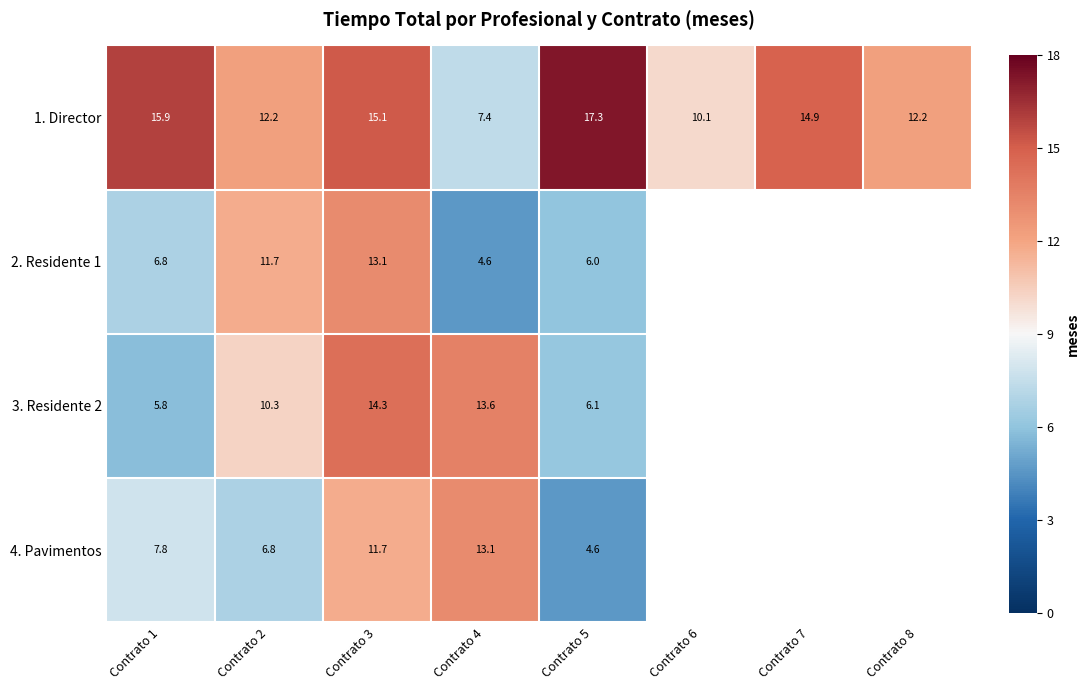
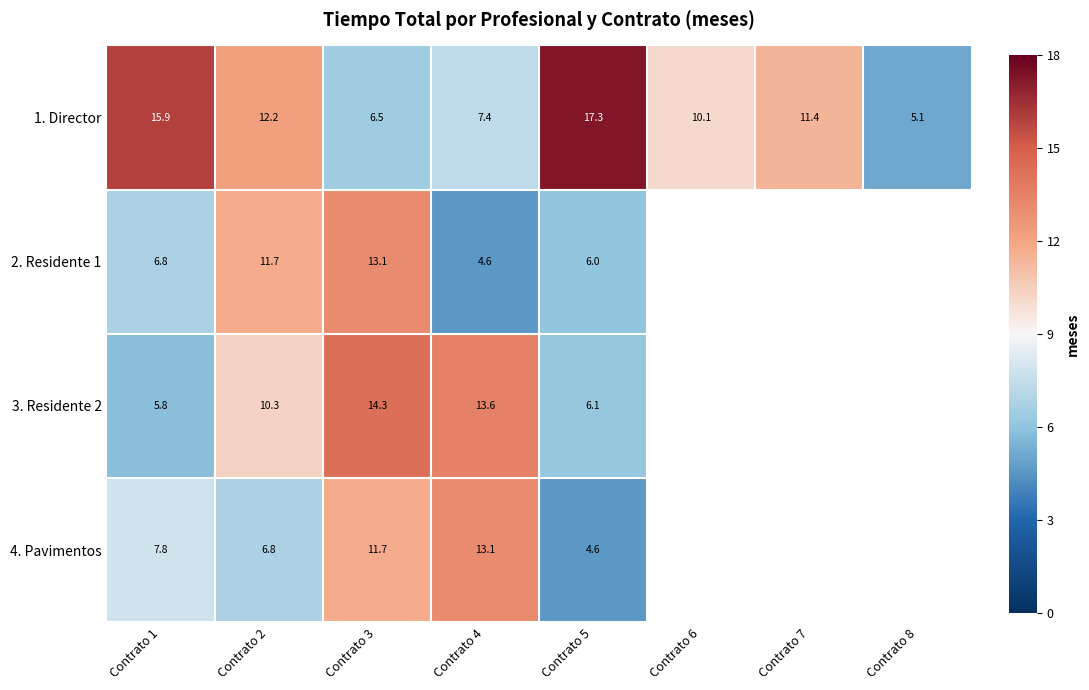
  {
    "1. Director": {
      "Contrato 1": 15.9,
      "Contrato 2": 12.2,
-     "Contrato 3": 15.1,
+     "Contrato 3": 6.5,
      "Contrato 4": 7.4,
      "Contrato 5": 17.3,
      "Contrato 6": 10.1,
-     "Contrato 7": 14.9,
-     "Contrato 8": 12.2
+     "Contrato 7": 11.4,
+     "Contrato 8": 5.1
    },
    "2. Residente 1": {
      "Contrato 1": 6.8,
      "Contrato 2": 11.7,
      "Contrato 3": 13.1,
      "Contrato 4": 4.6,
      "Contrato 5": 6.0
    },
    "3. Residente 2": {
      "Contrato 1": 5.8,
      "Contrato 2": 10.3,
      "Contrato 3": 14.3,
      "Contrato 4": 13.6,
      "Contrato 5": 6.1
    },
    "4. Pavimentos": {
      "Contrato 1": 7.8,
      "Contrato 2": 6.8,
      "Contrato 3": 11.7,
      "Contrato 4": 13.1,
      "Contrato 5": 4.6
    }
  }
